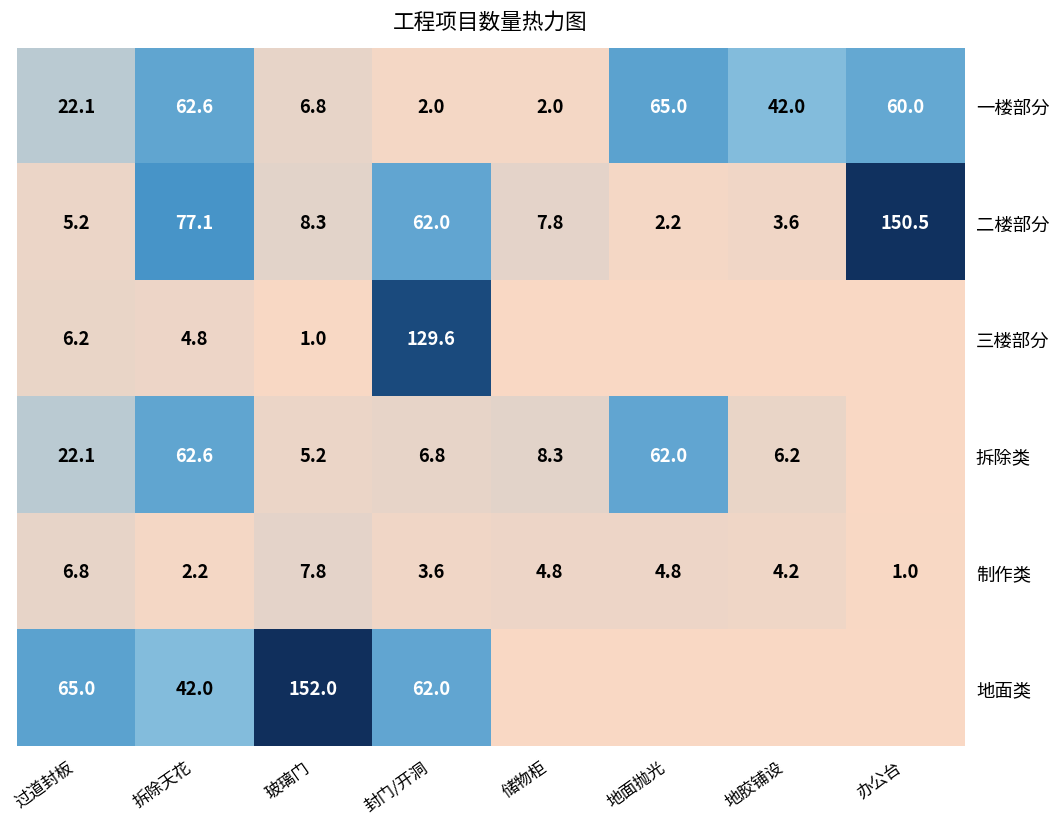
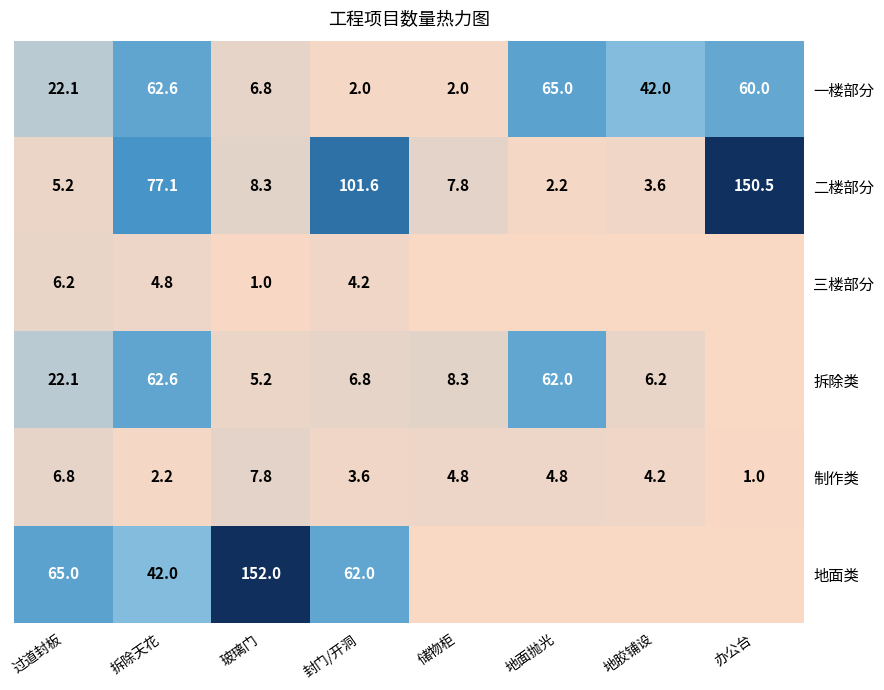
  {
    "一楼部分": {
      "过道封板": 22.1,
      "拆除天花": 62.6,
      "玻璃门": 6.8,
      "封门/开洞": 2.0,
      "储物柜": 2.0,
      "地面抛光": 65.0,
      "地胶铺设": 42.0,
      "办公台": 60.0
    },
    "二楼部分": {
      "过道封板": 5.2,
      "拆除天花": 77.1,
      "玻璃门": 8.3,
-     "封门/开洞": 62.0,
+     "封门/开洞": 101.6,
      "储物柜": 7.8,
      "地面抛光": 2.2,
      "地胶铺设": 3.6,
      "办公台": 150.5
    },
    "三楼部分": {
      "过道封板": 6.2,
      "拆除天花": 4.8,
      "玻璃门": 1.0,
-     "封门/开洞": 129.6
+     "封门/开洞": 4.2
    },
    "拆除类": {
      "过道封板": 22.1,
      "拆除天花": 62.6,
      "玻璃门": 5.2,
      "封门/开洞": 6.8,
      "储物柜": 8.3,
      "地面抛光": 62.0,
      "地胶铺设": 6.2
    },
    "制作类": {
      "过道封板": 6.8,
      "拆除天花": 2.2,
      "玻璃门": 7.8,
      "封门/开洞": 3.6,
      "储物柜": 4.8,
      "地面抛光": 4.8,
      "地胶铺设": 4.2,
      "办公台": 1.0
    },
    "地面类": {
      "过道封板": 65.0,
      "拆除天花": 42.0,
      "玻璃门": 152.0,
      "封门/开洞": 62.0
    }
  }
